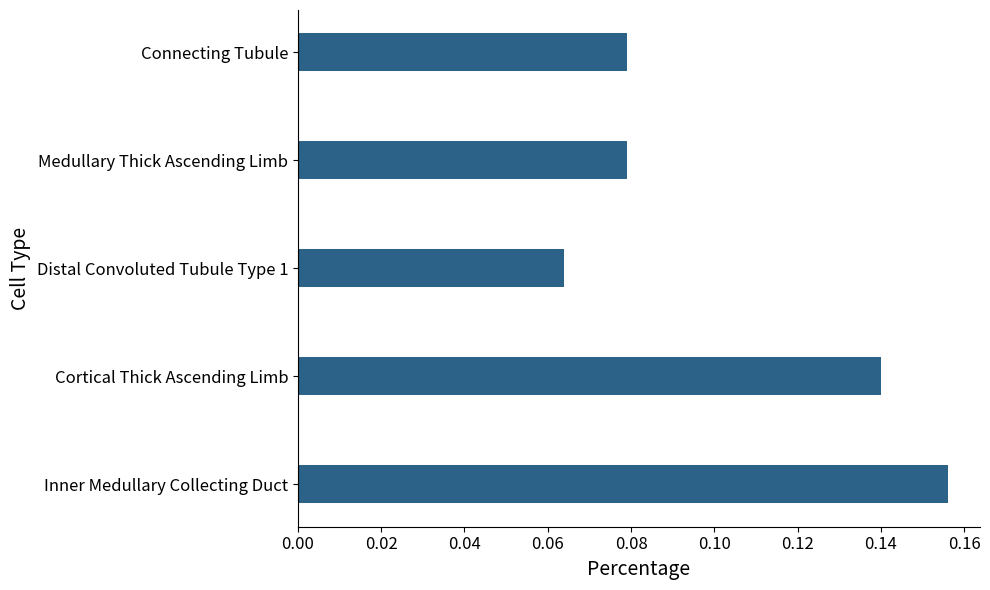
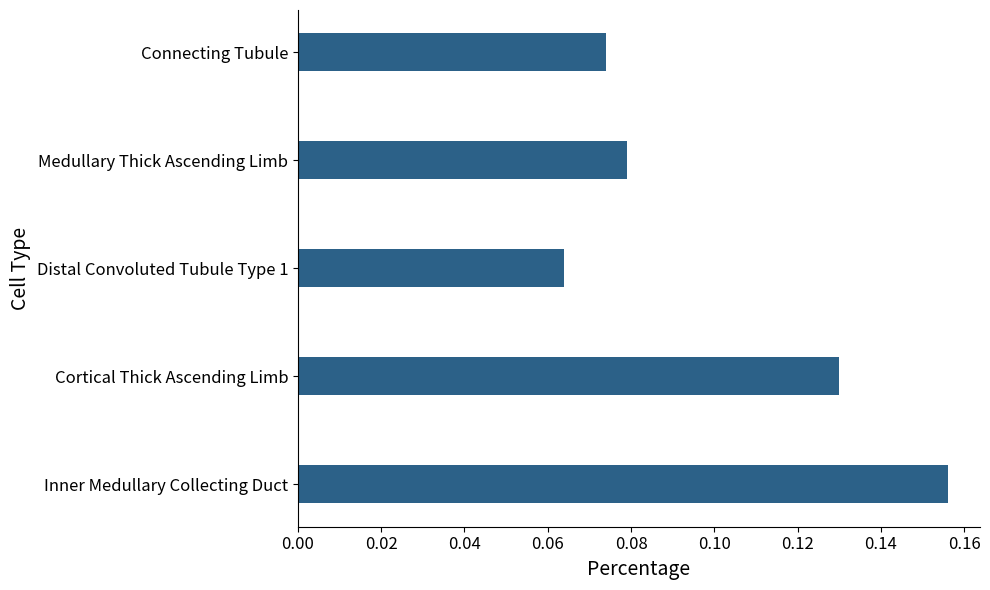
  {
-   "Connecting Tubule": 0.079,
+   "Connecting Tubule": 0.074,
    "Medullary Thick Ascending Limb": 0.079,
    "Distal Convoluted Tubule Type 1": 0.064,
-   "Cortical Thick Ascending Limb": 0.14,
+   "Cortical Thick Ascending Limb": 0.13,
    "Inner Medullary Collecting Duct": 0.156
  }
